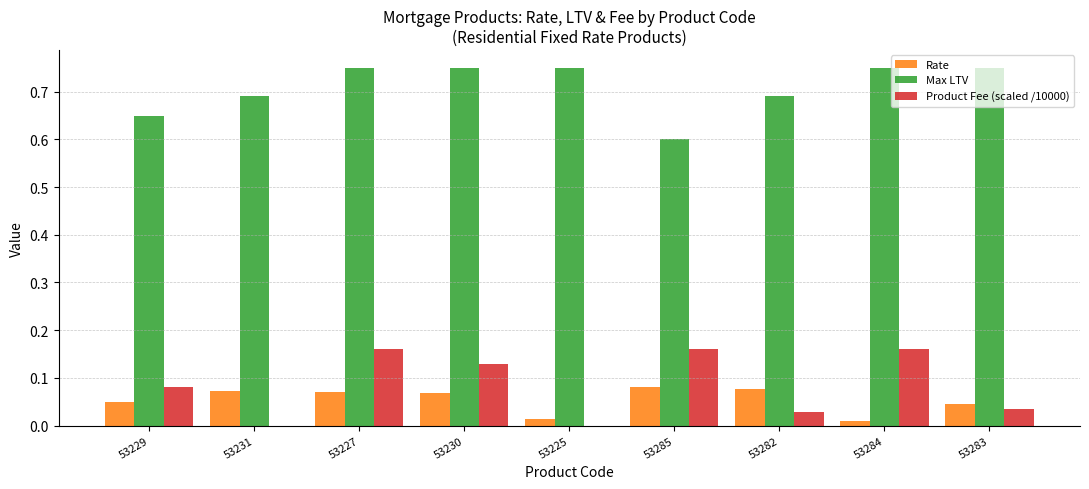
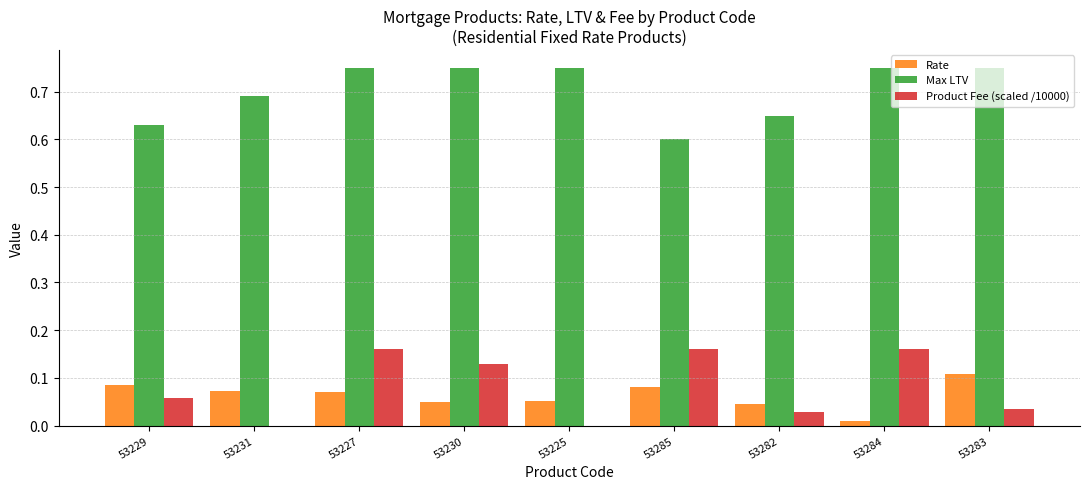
  {
    "Rate": {
-     "53229": 0.05,
+     "53229": 0.08,
      "53231": 0.07,
      "53227": 0.07,
-     "53230": 0.07,
-     "53225": 0.01,
+     "53230": 0.05,
+     "53225": 0.05,
      "53285": 0.08,
-     "53282": 0.08,
+     "53282": 0.05,
      "53284": 0.01,
-     "53283": 0.05
+     "53283": 0.11
    },
    "Max LTV": {
-     "53229": 0.65,
+     "53229": 0.63,
      "53231": 0.69,
      "53227": 0.75,
      "53230": 0.75,
      "53225": 0.75,
      "53285": 0.60,
-     "53282": 0.69,
+     "53282": 0.65,
      "53284": 0.75
    },
    "Product Fee (scaled /10000)": {
-     "53229": 0.08,
+     "53229": 0.06,
      "53231": 0.00,
      "53227": 0.16,
      "53230": 0.13,
      "53225": 0.00,
      "53285": 0.16,
      "53282": 0.03,
      "53284": 0.16,
      "53283": 0.03
    }
  }
